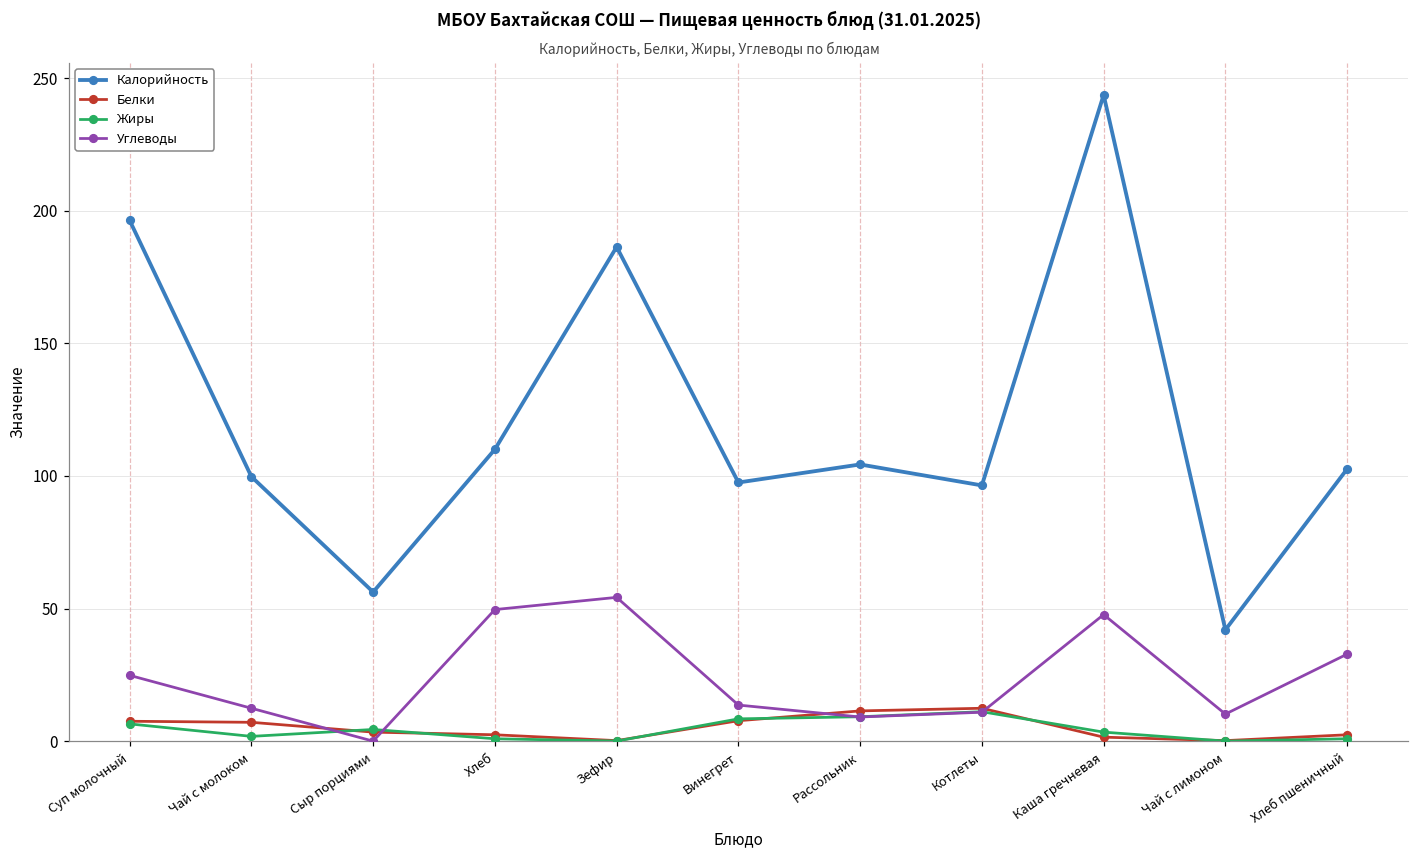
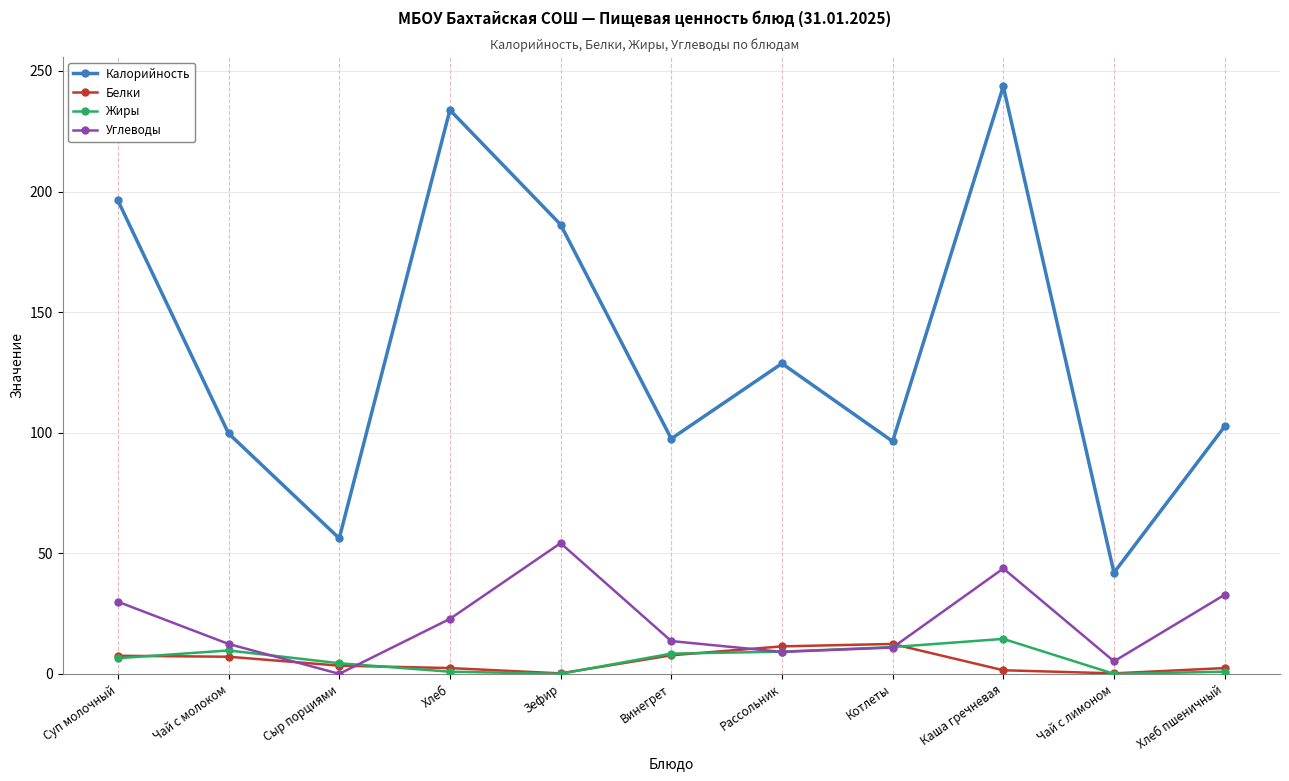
  {
    "Калорийность": {
      "Суп молочный": 196,
      "Чай с молоком": 100,
      "Сыр порциями": 56,
-     "Хлеб": 110,
+     "Хлеб": 234,
      "Зефир": 186,
      "Винегрет": 98,
-     "Рассольник": 104,
+     "Рассольник": 129,
      "Котлеты": 96,
      "Каша гречневая": 244,
      "Чай с лимоном": 42,
      "Хлеб пшеничный": 103
    },
    "Белки": {
      "Чай с молоком": 7,
      "Хлеб": 2,
      "Рассольник": 11,
      "Котлеты": 12,
      "Каша гречневая": 2,
      "Хлеб пшеничный": 2
    },
    "Жиры": {
-     "Чай с молоком": 2,
+     "Чай с молоком": 10,
      "Хлеб": 1,
-     "Каша гречневая": 3,
+     "Каша гречневая": 15,
      "Хлеб пшеничный": 1
    },
    "Углеводы": {
-     "Суп молочный": 25,
+     "Суп молочный": 30,
      "Чай с молоком": 12,
      "Сыр порциями": 0,
-     "Хлеб": 50,
+     "Хлеб": 23,
      "Зефир": 54,
      "Винегрет": 14,
-     "Каша гречневая": 48,
-     "Чай с лимоном": 10,
+     "Каша гречневая": 44,
+     "Чай с лимоном": 5,
      "Хлеб пшеничный": 33
    }
  }
